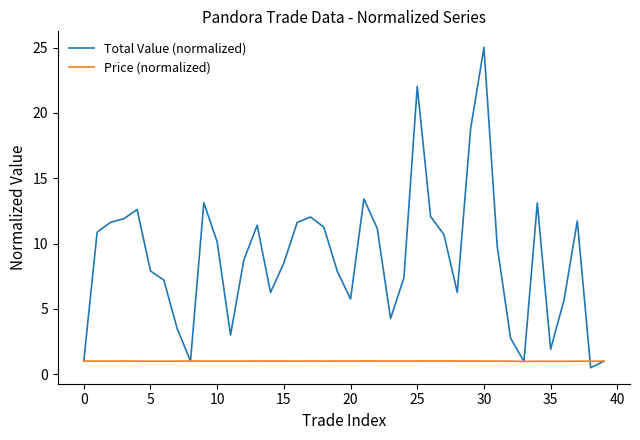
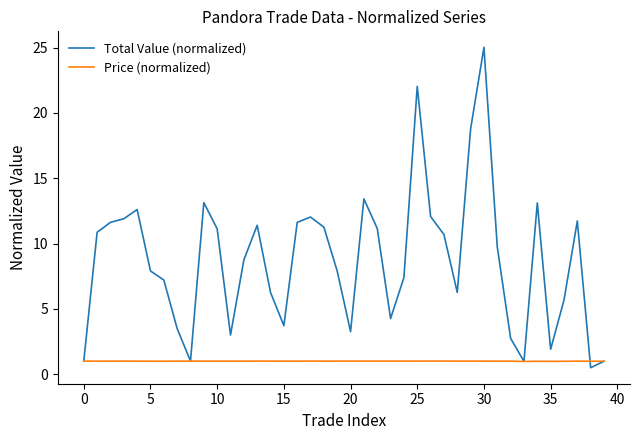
  {
    "Total Value (normalized)": {
      "5": 7.9,
-     "10": 10.1,
-     "15": 8.5,
-     "20": 5.8,
+     "10": 11.1,
+     "15": 3.7,
+     "20": 3.3,
      "25": 22.0,
      "30": 25.0,
      "35": 1.9
    },
    "Price (normalized)": {
      "5": 1.0,
      "10": 1.0,
      "15": 1.0,
      "20": 1.0,
      "25": 1.0,
      "30": 1.0,
      "35": 1.0
    }
  }
